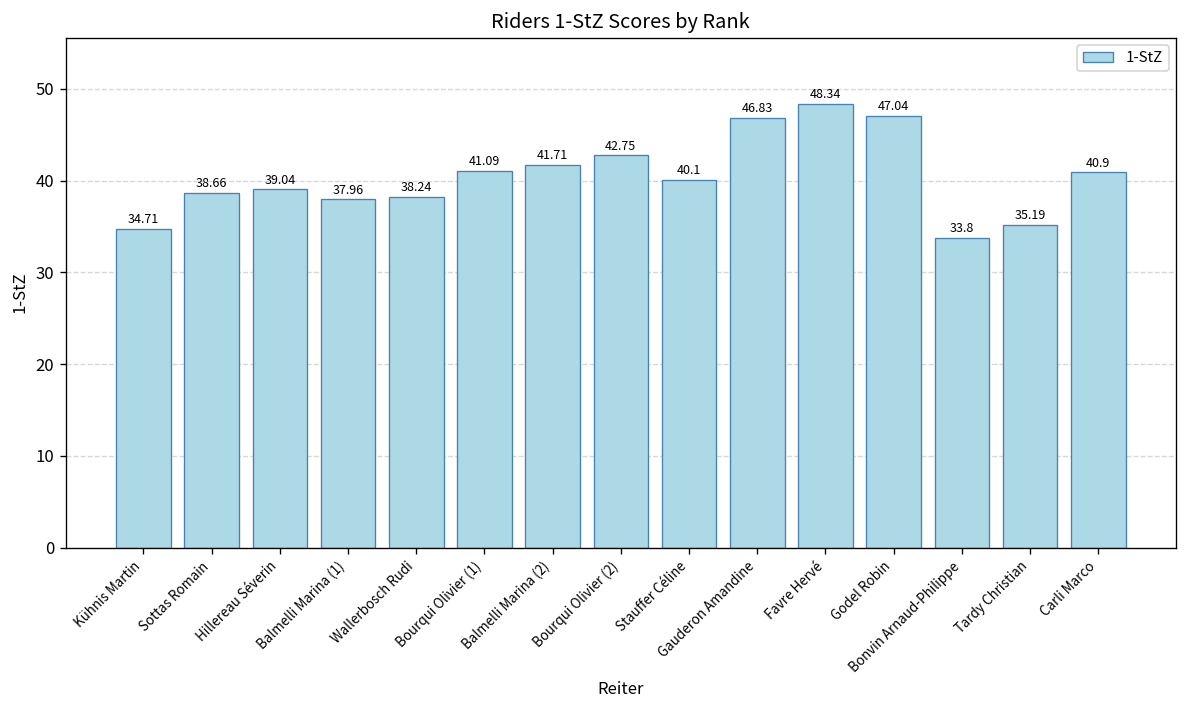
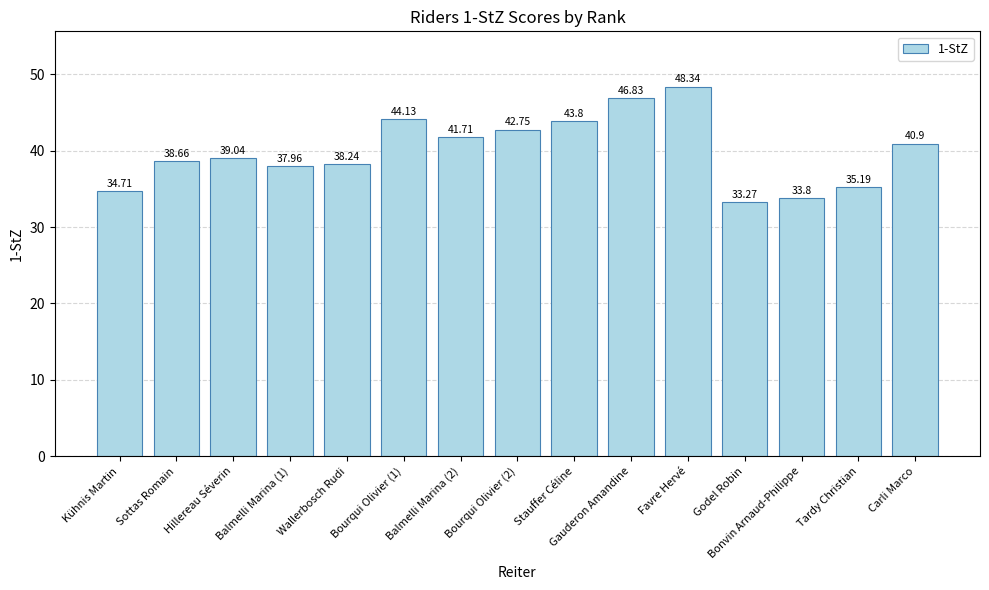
  {
    "Kühnis Martin": 34.71,
    "Sottas Romain": 38.66,
    "Hillereau Séverin": 39.04,
    "Balmelli Marina (1)": 37.96,
    "Wallerbosch Rudi": 38.24,
-   "Bourqui Olivier (1)": 41.09,
+   "Bourqui Olivier (1)": 44.13,
    "Balmelli Marina (2)": 41.71,
    "Bourqui Olivier (2)": 42.75,
-   "Stauffer Céline": 40.1,
+   "Stauffer Céline": 43.8,
    "Gauderon Amandine": 46.83,
    "Favre Hervé": 48.34,
-   "Godel Robin": 47.04,
+   "Godel Robin": 33.27,
    "Bonvin Arnaud-Philippe": 33.8,
    "Tardy Christian": 35.19,
    "Carli Marco": 40.9
  }
